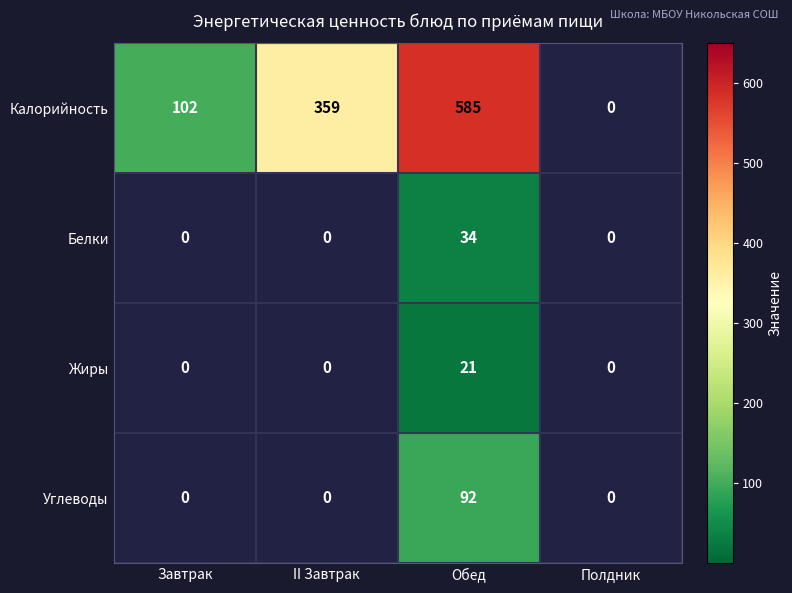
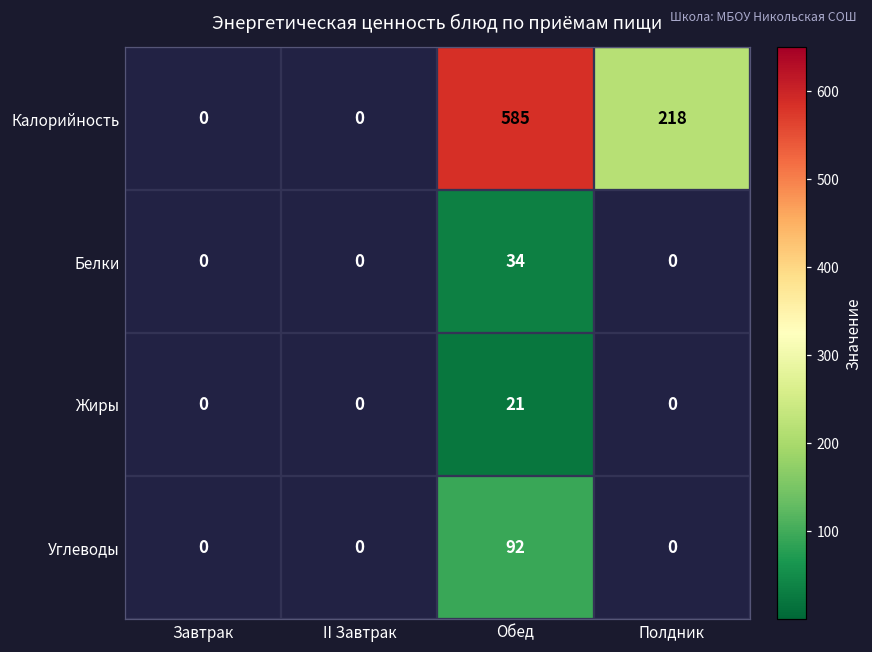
  {
    "Калорийность": {
-     "Завтрак": 102,
-     "II Завтрак": 359,
+     "Завтрак": 0,
+     "II Завтрак": 0,
      "Обед": 585,
-     "Полдник": 0
+     "Полдник": 218
    },
    "Белки": {
      "Завтрак": 0,
      "II Завтрак": 0,
      "Обед": 34,
      "Полдник": 0
    },
    "Жиры": {
      "Завтрак": 0,
      "II Завтрак": 0,
      "Обед": 21,
      "Полдник": 0
    },
    "Углеводы": {
      "Завтрак": 0,
      "II Завтрак": 0,
      "Обед": 92,
      "Полдник": 0
    }
  }
